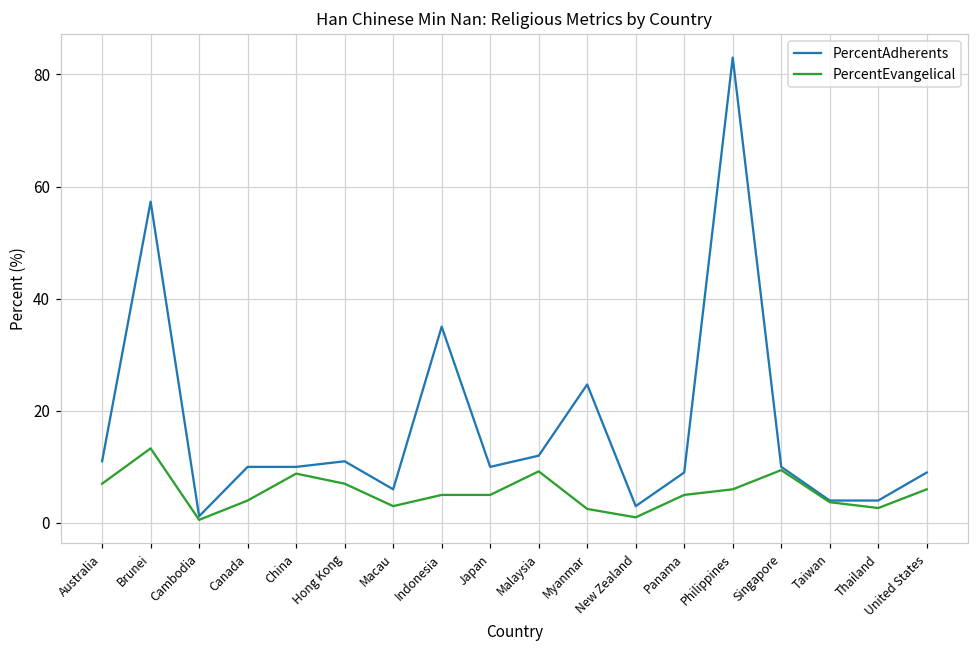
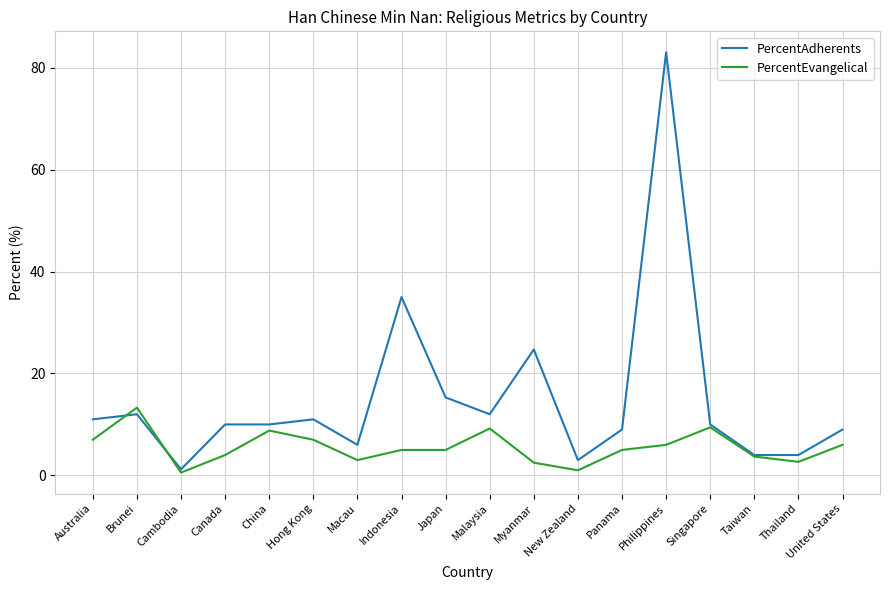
  {
    "PercentAdherents": {
      "Australia": 11,
-     "Brunei": 57,
+     "Brunei": 12,
      "Cambodia": 1,
      "Canada": 10,
      "China": 10,
      "Hong Kong": 11,
      "Macau": 6,
      "Indonesia": 35,
-     "Japan": 10,
+     "Japan": 15,
      "Malaysia": 12,
      "Myanmar": 25,
      "New Zealand": 3,
      "Panama": 9,
      "Philippines": 83,
      "Singapore": 10,
      "Thailand": 4,
      "United States": 9
    },
    "PercentEvangelical": {
      "Australia": 7,
      "Brunei": 13,
      "Cambodia": 1,
      "Canada": 4,
      "China": 9,
      "Hong Kong": 7,
      "Macau": 3,
      "Indonesia": 5,
      "Japan": 5,
      "Malaysia": 9,
      "Myanmar": 3,
      "New Zealand": 1,
      "Panama": 5,
      "Philippines": 6,
      "Singapore": 9,
      "Thailand": 3,
      "United States": 6
    }
  }
